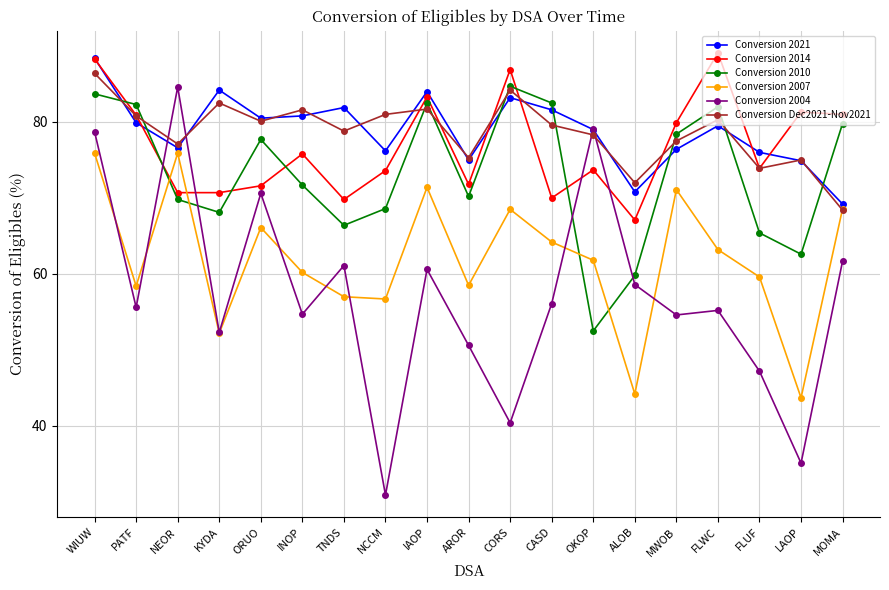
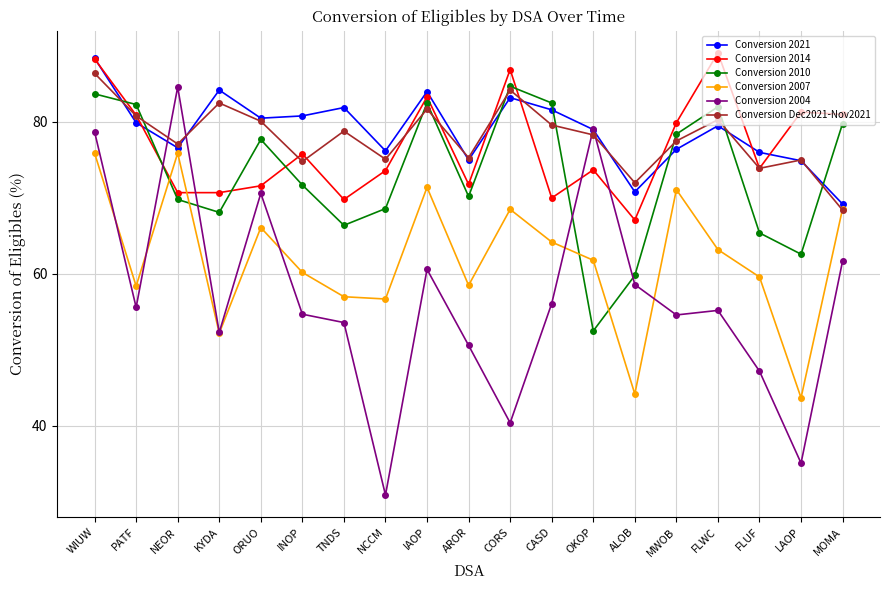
  {
    "Conversion 2021": {
      "PATF": 80,
      "NEOR": 77,
      "KYDA": 84,
      "ORUO": 81,
      "INOP": 81,
      "TNDS": 82,
      "NCCM": 76,
      "IAOP": 84,
      "CORS": 83,
      "CASD": 82,
      "ALOB": 71,
      "MWOB": 76,
      "FLWC": 80,
      "FLUF": 76,
      "MOMA": 69
    },
    "Conversion 2014": {
      "NEOR": 71,
      "KYDA": 71,
      "ORUO": 72,
      "INOP": 76,
      "TNDS": 70,
      "NCCM": 74,
      "IAOP": 83,
      "AROR": 72,
      "CORS": 87,
      "CASD": 70,
      "OKOP": 74,
      "ALOB": 67,
      "MWOB": 80
    },
    "Conversion 2010": {
      "WIUW": 84,
      "PATF": 82,
      "NEOR": 70,
      "KYDA": 68,
      "ORUO": 78,
      "INOP": 72,
      "TNDS": 66,
      "NCCM": 69,
      "IAOP": 83,
      "AROR": 70,
      "CORS": 85,
      "CASD": 83,
      "OKOP": 53,
      "ALOB": 60,
      "MWOB": 78,
      "FLUF": 65,
      "LAOP": 63
    },
    "Conversion 2007": {
      "WIUW": 76,
      "PATF": 58,
      "NEOR": 76,
      "ORUO": 66,
      "INOP": 60,
      "TNDS": 57,
      "NCCM": 57,
      "IAOP": 71,
      "AROR": 59,
      "CORS": 69,
      "CASD": 64,
      "OKOP": 62,
      "ALOB": 44,
      "MWOB": 71,
      "FLWC": 63,
      "FLUF": 60,
      "LAOP": 44
    },
    "Conversion 2004": {
      "WIUW": 79,
      "PATF": 56,
      "NEOR": 85,
      "ORUO": 71,
      "INOP": 55,
-     "TNDS": 61,
+     "TNDS": 54,
      "NCCM": 31,
      "IAOP": 61,
      "AROR": 51,
      "CORS": 40,
      "CASD": 56,
      "ALOB": 59,
      "MWOB": 55,
      "FLWC": 55,
      "FLUF": 47,
      "LAOP": 35,
      "MOMA": 62
    },
    "Conversion Dec2021-Nov2021": {
      "WIUW": 86,
      "NEOR": 77,
      "KYDA": 83,
      "ORUO": 80,
-     "INOP": 82,
+     "INOP": 75,
      "TNDS": 79,
-     "NCCM": 81,
+     "NCCM": 75,
      "IAOP": 82,
      "CORS": 84,
      "CASD": 80,
      "OKOP": 78,
      "ALOB": 72,
      "MWOB": 78
    }
  }
